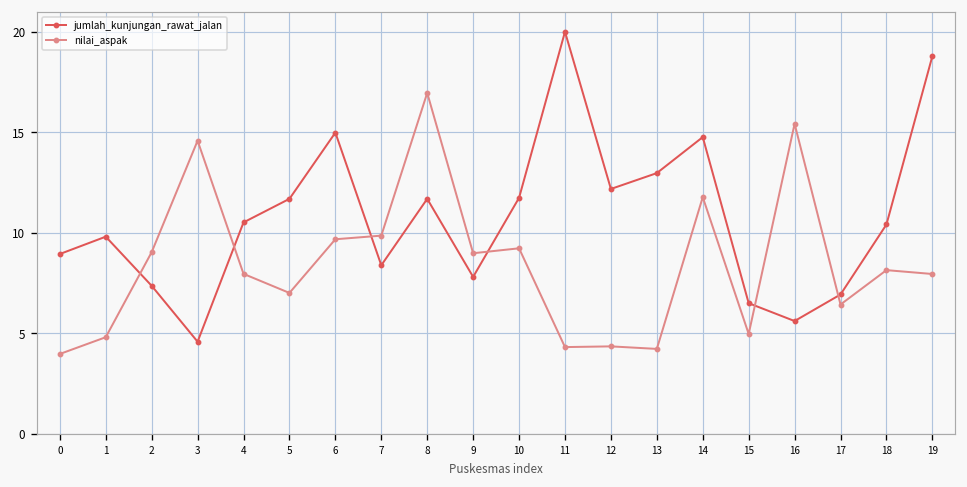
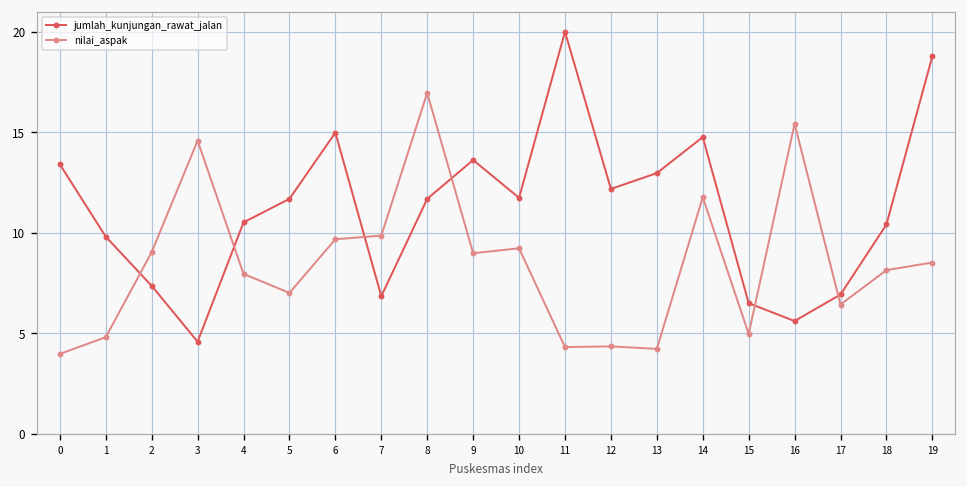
  {
    "jumlah_kunjungan_rawat_jalan": {
-     "0": 8.9,
+     "0": 13.4,
      "1": 9.8,
      "2": 7.4,
      "3": 4.6,
      "4": 10.5,
      "5": 11.7,
      "6": 15.0,
-     "7": 8.4,
+     "7": 6.8,
      "8": 11.7,
-     "9": 7.8,
+     "9": 13.6,
      "10": 11.7,
      "11": 20.0,
      "12": 12.2,
      "13": 13.0,
      "14": 14.8,
      "15": 6.5,
      "16": 5.6,
      "17": 6.9,
      "18": 10.4,
      "19": 18.8
    },
    "nilai_aspak": {
      "0": 4.0,
      "1": 4.8,
      "2": 9.0,
      "3": 14.6,
      "4": 8.0,
      "5": 7.0,
      "6": 9.7,
      "7": 9.9,
      "8": 17.0,
      "9": 9.0,
      "10": 9.2,
      "11": 4.3,
      "12": 4.4,
      "13": 4.2,
      "14": 11.8,
      "15": 5.0,
      "16": 15.4,
      "17": 6.4,
      "18": 8.1,
-     "19": 8.0
+     "19": 8.5
    }
  }
